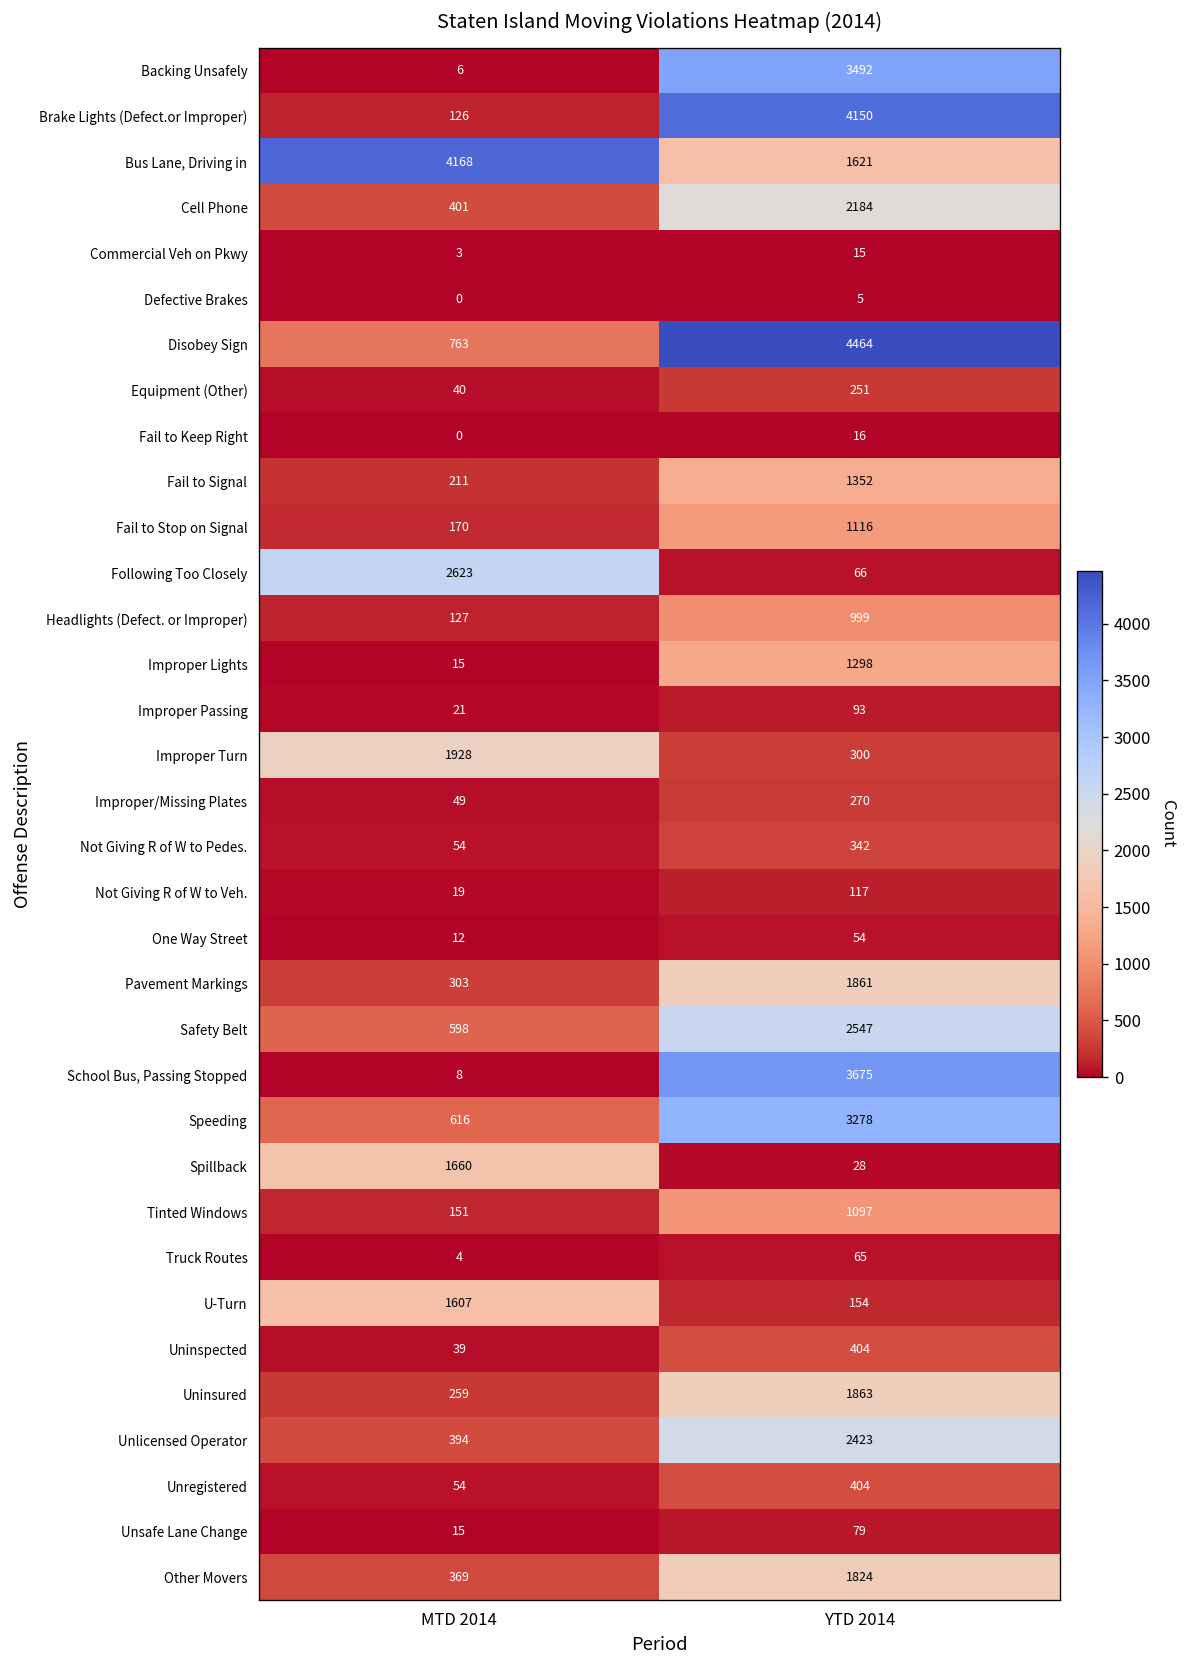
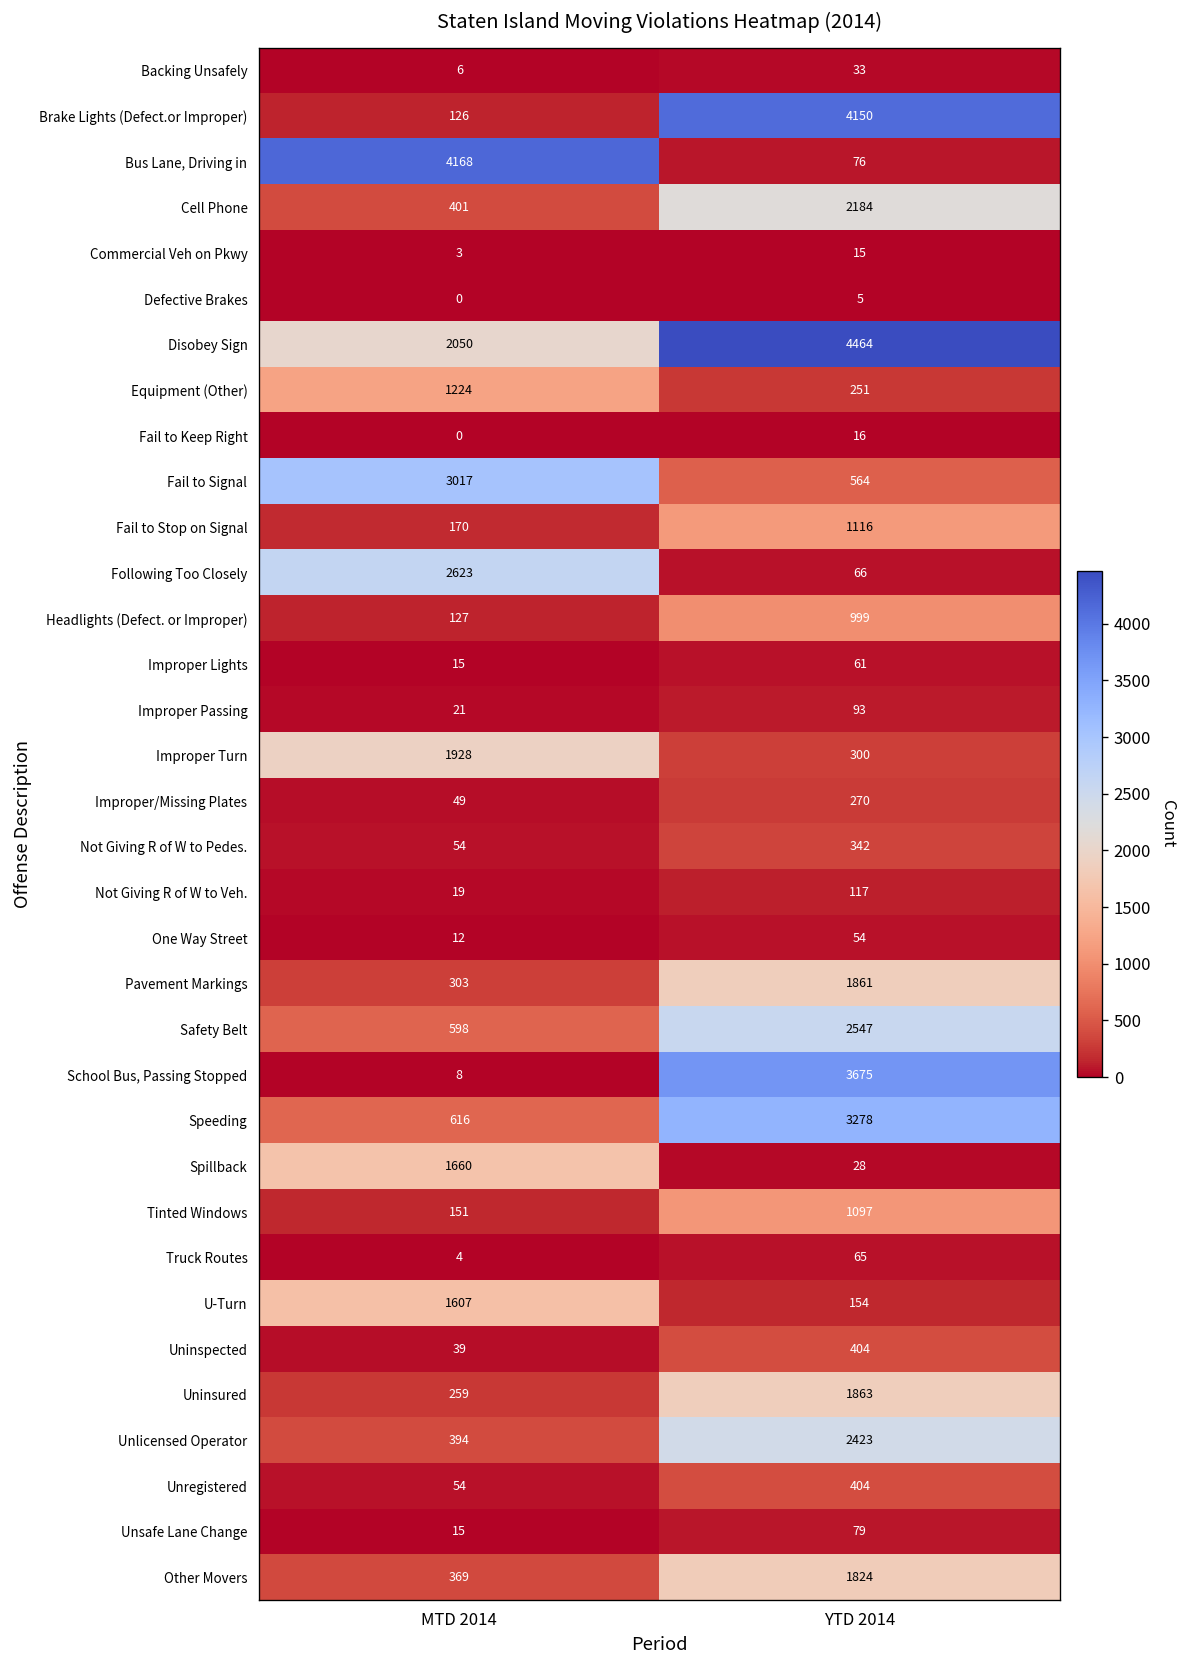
  {
    "Backing Unsafely": {
      "MTD 2014": 6,
-     "YTD 2014": 3492
+     "YTD 2014": 33
    },
    "Brake Lights (Defect.or Improper)": {
      "MTD 2014": 126,
      "YTD 2014": 4150
    },
    "Bus Lane, Driving in": {
      "MTD 2014": 4168,
-     "YTD 2014": 1621
+     "YTD 2014": 76
    },
    "Cell Phone": {
      "MTD 2014": 401,
      "YTD 2014": 2184
    },
    "Commercial Veh on Pkwy": {
      "MTD 2014": 3,
      "YTD 2014": 15
    },
    "Defective Brakes": {
      "MTD 2014": 0,
      "YTD 2014": 5
    },
    "Disobey Sign": {
-     "MTD 2014": 763,
+     "MTD 2014": 2050,
      "YTD 2014": 4464
    },
    "Equipment (Other)": {
-     "MTD 2014": 40,
+     "MTD 2014": 1224,
      "YTD 2014": 251
    },
    "Fail to Keep Right": {
      "MTD 2014": 0,
      "YTD 2014": 16
    },
    "Fail to Signal": {
-     "MTD 2014": 211,
-     "YTD 2014": 1352
+     "MTD 2014": 3017,
+     "YTD 2014": 564
    },
    "Fail to Stop on Signal": {
      "MTD 2014": 170,
      "YTD 2014": 1116
    },
    "Following Too Closely": {
      "MTD 2014": 2623,
      "YTD 2014": 66
    },
    "Headlights (Defect. or Improper)": {
      "MTD 2014": 127,
      "YTD 2014": 999
    },
    "Improper Lights": {
      "MTD 2014": 15,
-     "YTD 2014": 1298
+     "YTD 2014": 61
    },
    "Improper Passing": {
      "MTD 2014": 21,
      "YTD 2014": 93
    },
    "Improper Turn": {
      "MTD 2014": 1928,
      "YTD 2014": 300
    },
    "Improper/Missing Plates": {
      "MTD 2014": 49,
      "YTD 2014": 270
    },
    "Not Giving R of W to Pedes.": {
      "MTD 2014": 54,
      "YTD 2014": 342
    },
    "Not Giving R of W to Veh.": {
      "MTD 2014": 19,
      "YTD 2014": 117
    },
    "One Way Street": {
      "MTD 2014": 12,
      "YTD 2014": 54
    },
    "Pavement Markings": {
      "MTD 2014": 303,
      "YTD 2014": 1861
    },
    "Safety Belt": {
      "MTD 2014": 598,
      "YTD 2014": 2547
    },
    "School Bus, Passing Stopped": {
      "MTD 2014": 8,
      "YTD 2014": 3675
    },
    "Speeding": {
      "MTD 2014": 616,
      "YTD 2014": 3278
    },
    "Spillback": {
      "MTD 2014": 1660,
      "YTD 2014": 28
    },
    "Tinted Windows": {
      "MTD 2014": 151,
      "YTD 2014": 1097
    },
    "Truck Routes": {
      "MTD 2014": 4,
      "YTD 2014": 65
    },
    "U-Turn": {
      "MTD 2014": 1607,
      "YTD 2014": 154
    },
    "Uninspected": {
      "MTD 2014": 39,
      "YTD 2014": 404
    },
    "Uninsured": {
      "MTD 2014": 259,
      "YTD 2014": 1863
    },
    "Unlicensed Operator": {
      "MTD 2014": 394,
      "YTD 2014": 2423
    },
    "Unregistered": {
      "MTD 2014": 54,
      "YTD 2014": 404
    },
    "Unsafe Lane Change": {
      "MTD 2014": 15,
      "YTD 2014": 79
    },
    "Other Movers": {
      "MTD 2014": 369,
      "YTD 2014": 1824
    }
  }
